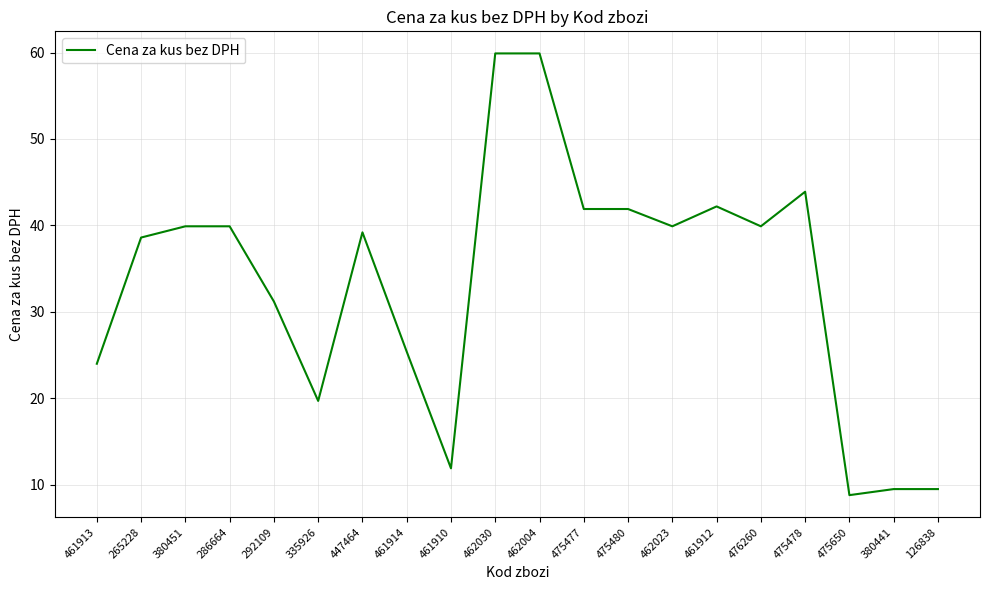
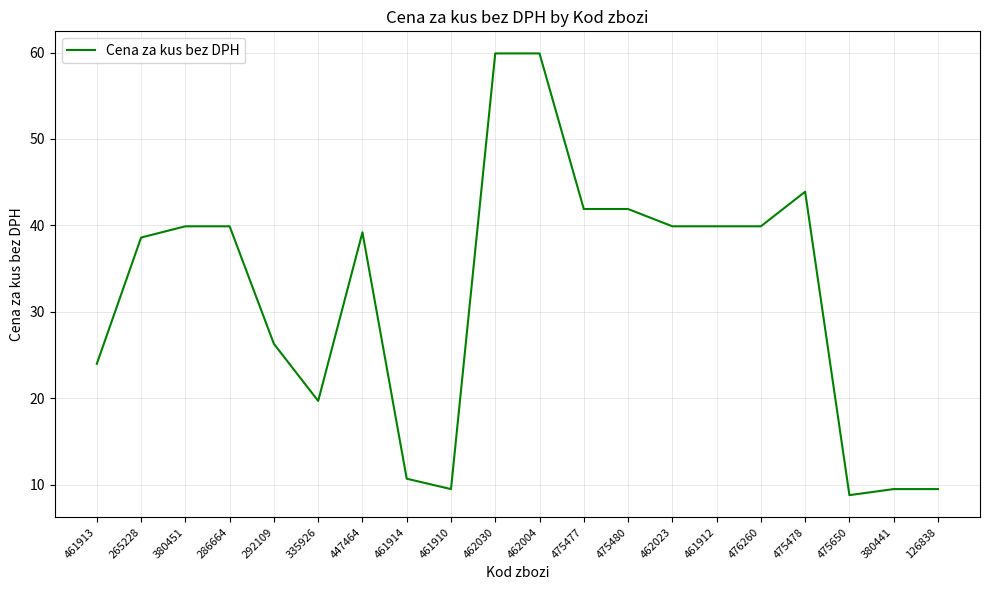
  {
    "461913": 24,
    "265228": 39,
    "380451": 40,
    "286664": 40,
-   "292109": 31,
+   "292109": 26,
    "335926": 20,
    "447464": 39,
-   "461914": 25,
-   "461910": 12,
+   "461914": 11,
+   "461910": 10,
    "462030": 60,
    "462004": 60,
    "475477": 42,
    "475480": 42,
    "462023": 40,
-   "461912": 42,
+   "461912": 40,
    "476260": 40,
    "475478": 44,
    "475650": 9,
    "380441": 10,
    "126838": 10
  }
